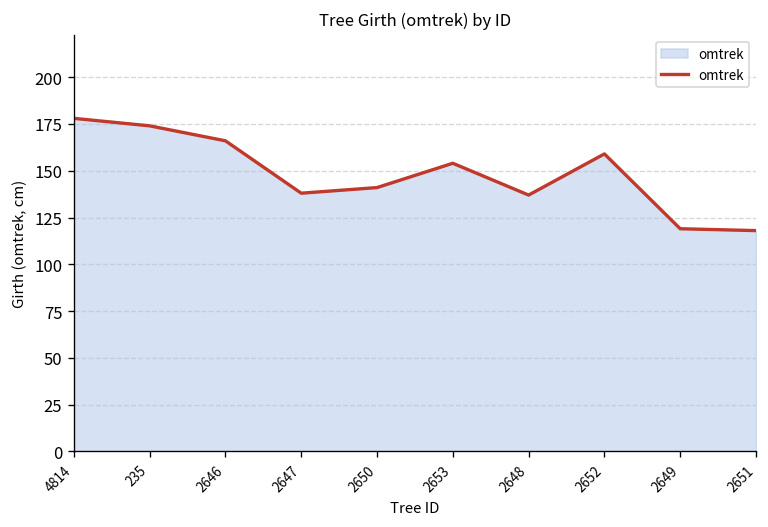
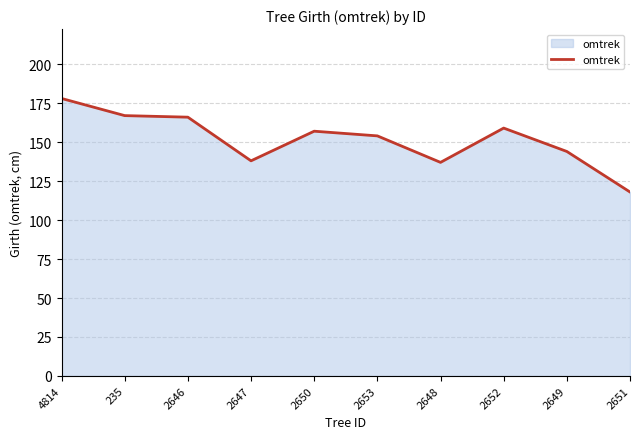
  {
    "4814": 178,
-   "235": 174,
+   "235": 167,
    "2646": 166,
    "2647": 138,
-   "2650": 141,
+   "2650": 157,
    "2653": 154,
    "2648": 137,
    "2652": 159,
-   "2649": 119,
+   "2649": 144,
    "2651": 118
  }
